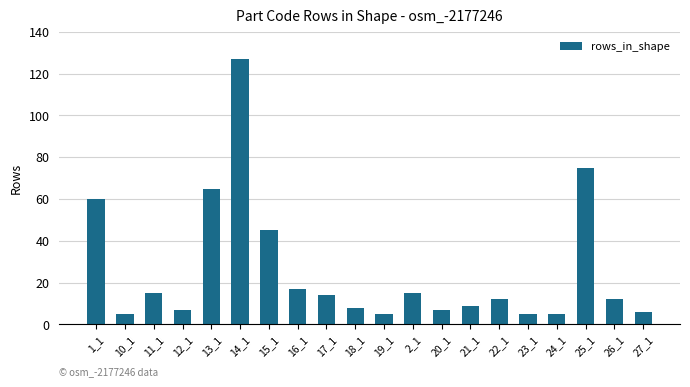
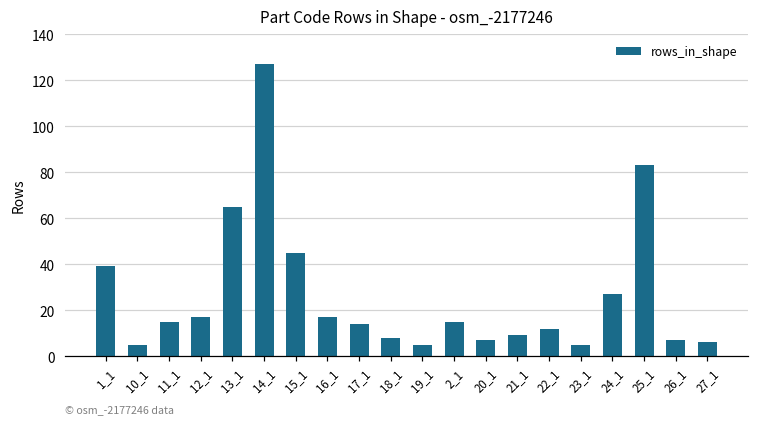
  {
-   "1_1": 60,
+   "1_1": 39,
    "10_1": 5,
    "11_1": 15,
-   "12_1": 7,
+   "12_1": 17,
    "13_1": 65,
    "14_1": 127,
    "15_1": 45,
    "16_1": 17,
    "17_1": 14,
    "18_1": 8,
    "19_1": 5,
    "2_1": 15,
    "20_1": 7,
    "21_1": 9,
    "22_1": 12,
    "23_1": 5,
-   "24_1": 5,
-   "25_1": 75,
-   "26_1": 12,
+   "24_1": 27,
+   "25_1": 83,
+   "26_1": 7,
    "27_1": 6
  }
